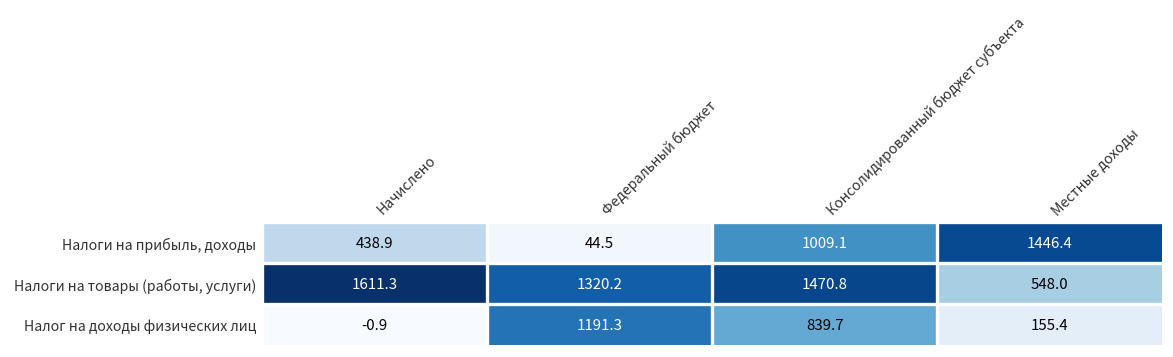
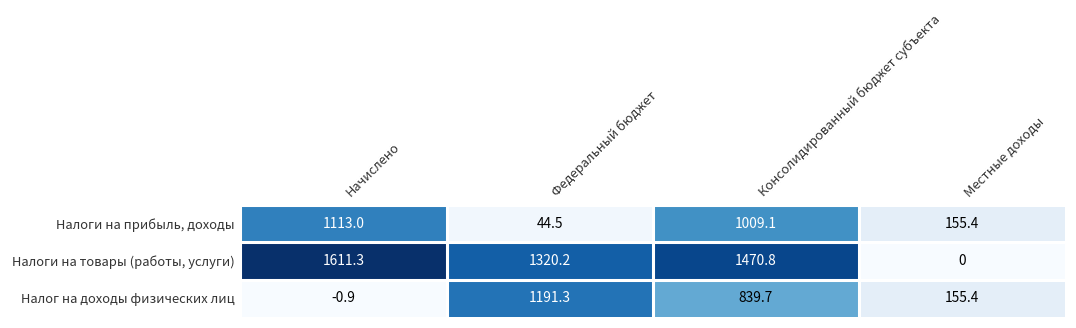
  {
    "Налоги на прибыль, доходы": {
-     "Начислено": 438.9,
+     "Начислено": 1113.0,
      "Федеральный бюджет": 44.5,
      "Консолидированный бюджет субъекта": 1009.1,
-     "Местные доходы": 1446.4
+     "Местные доходы": 155.4
    },
    "Налоги на товары (работы, услуги)": {
      "Начислено": 1611.3,
      "Федеральный бюджет": 1320.2,
      "Консолидированный бюджет субъекта": 1470.8,
-     "Местные доходы": 548.0
+     "Местные доходы": 0
    },
    "Налог на доходы физических лиц": {
      "Начислено": -0.9,
      "Федеральный бюджет": 1191.3,
      "Консолидированный бюджет субъекта": 839.7,
      "Местные доходы": 155.4
    }
  }
